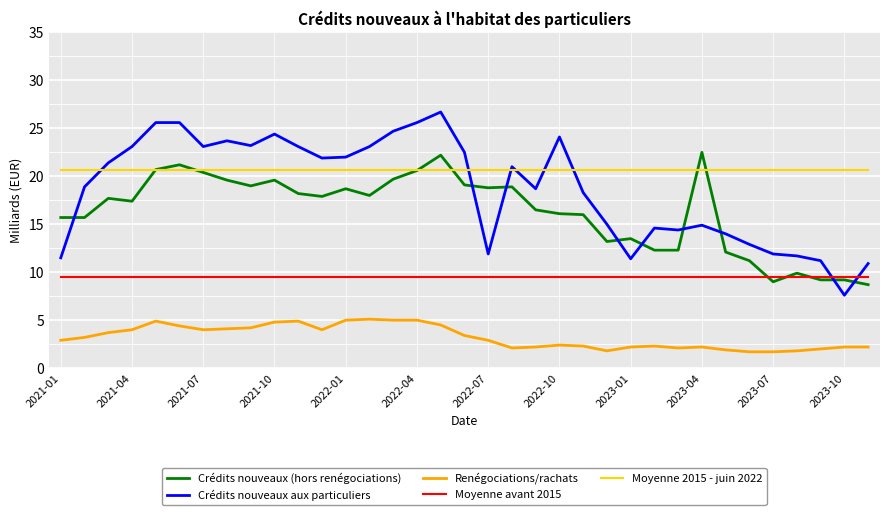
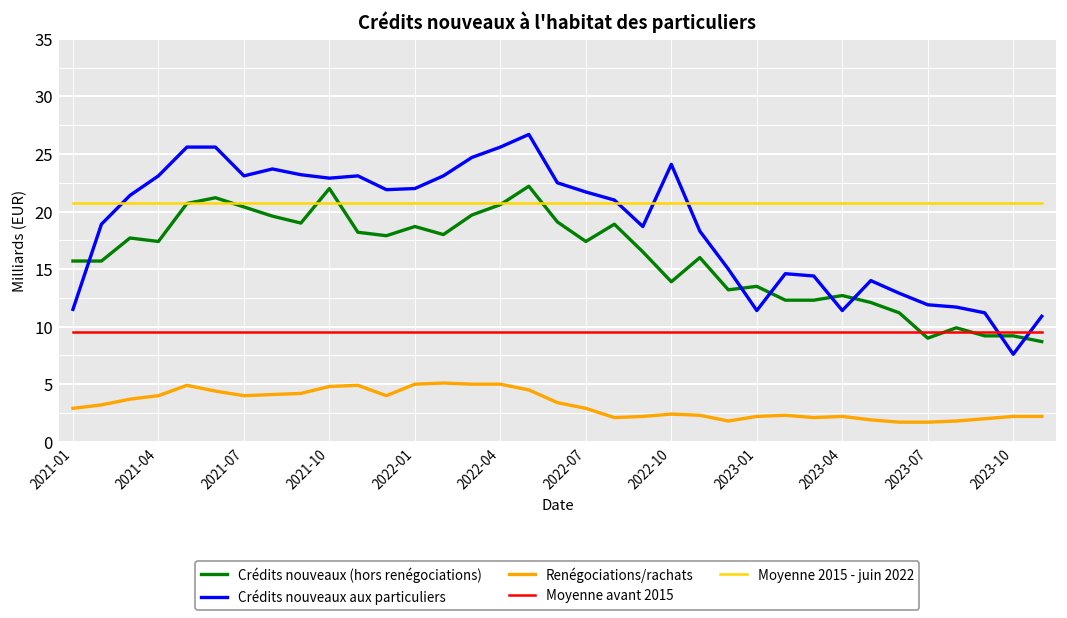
  {
    "Crédits nouveaux (hors renégociations)": {
      "2021-01": 16,
      "2021-04": 17,
      "2021-07": 20,
-     "2021-10": 20,
+     "2021-10": 22,
      "2022-01": 19,
-     "2022-07": 19,
-     "2022-10": 16,
+     "2022-07": 17,
+     "2022-10": 14,
      "2023-01": 14,
-     "2023-04": 23,
+     "2023-04": 13,
      "2023-07": 9,
      "2023-10": 9
    },
    "Crédits nouveaux aux particuliers": {
      "2021-01": 12,
      "2021-04": 23,
      "2021-07": 23,
-     "2021-10": 24,
+     "2021-10": 23,
      "2022-01": 22,
      "2022-04": 26,
-     "2022-07": 12,
+     "2022-07": 22,
      "2022-10": 24,
      "2023-01": 11,
-     "2023-04": 15,
+     "2023-04": 11,
      "2023-07": 12,
      "2023-10": 8
    },
    "Moyenne avant 2015": {
      "2021-01": 10,
      "2021-04": 10,
      "2021-07": 10,
      "2021-10": 10,
      "2022-01": 10,
      "2022-04": 10,
      "2022-07": 10,
      "2022-10": 10,
      "2023-01": 10,
      "2023-04": 10,
      "2023-07": 10,
      "2023-10": 10
    }
  }
